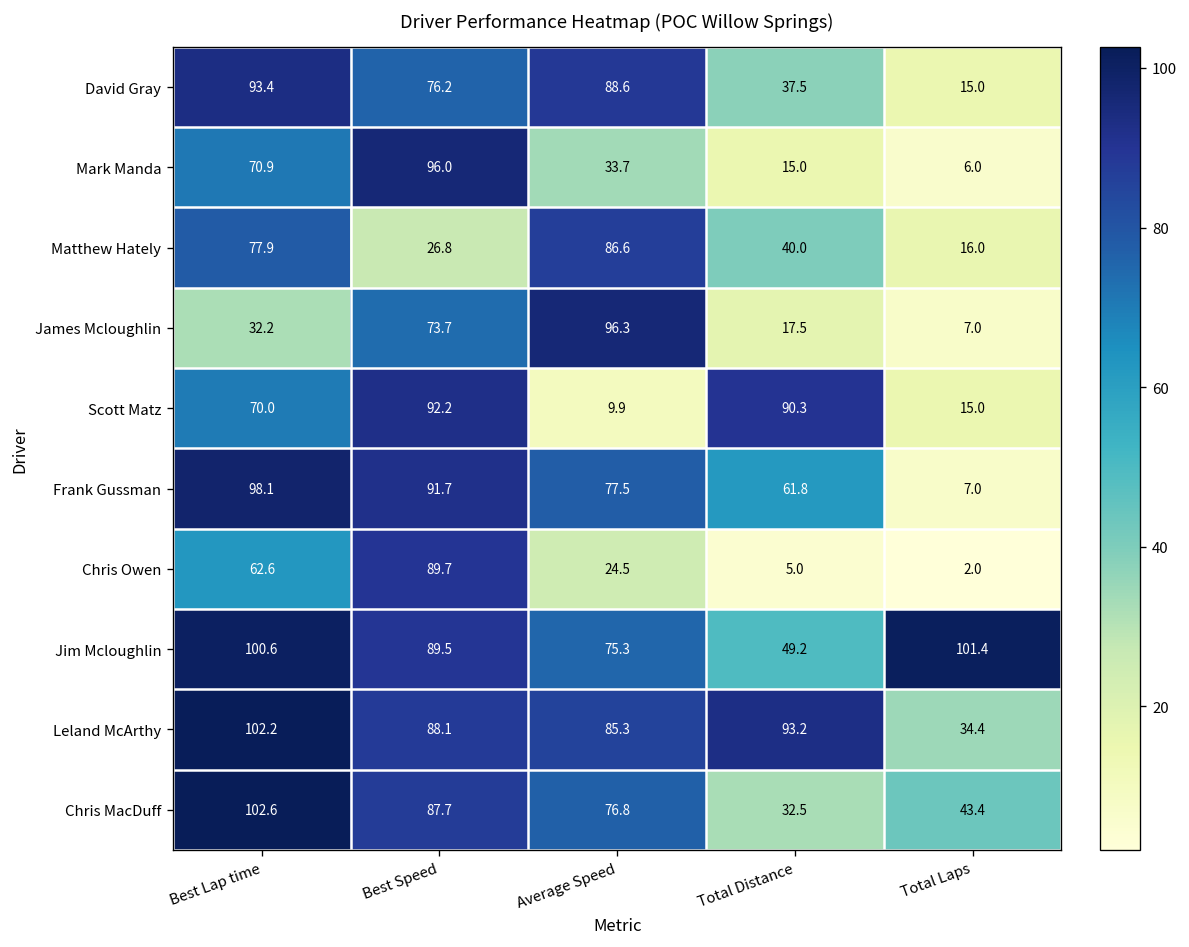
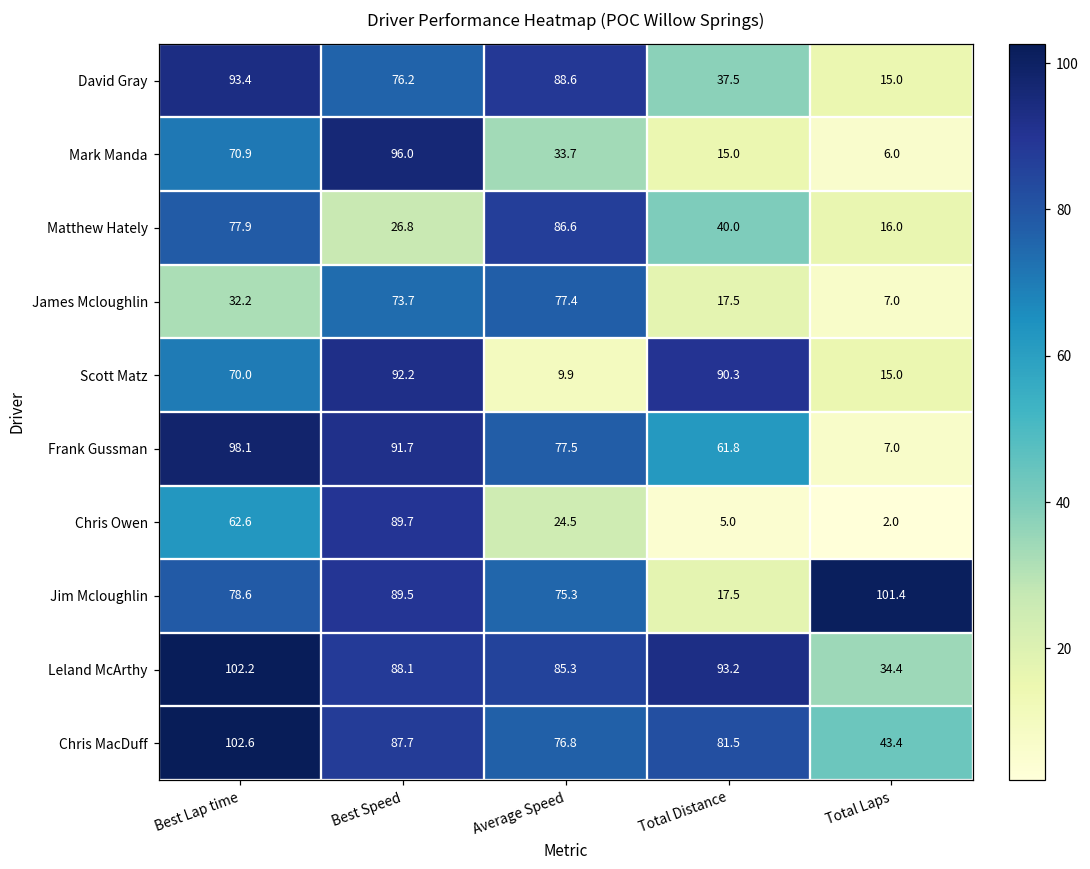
  {
    "David Gray": {
      "Best Lap time": 93.4,
      "Best Speed": 76.2,
      "Average Speed": 88.6,
      "Total Distance": 37.5,
      "Total Laps": 15.0
    },
    "Mark Manda": {
      "Best Lap time": 70.9,
      "Best Speed": 96.0,
      "Average Speed": 33.7,
      "Total Distance": 15.0,
      "Total Laps": 6.0
    },
    "Matthew Hately": {
      "Best Lap time": 77.9,
      "Best Speed": 26.8,
      "Average Speed": 86.6,
      "Total Distance": 40.0,
      "Total Laps": 16.0
    },
    "James Mcloughlin": {
      "Best Lap time": 32.2,
      "Best Speed": 73.7,
-     "Average Speed": 96.3,
+     "Average Speed": 77.4,
      "Total Distance": 17.5,
      "Total Laps": 7.0
    },
    "Scott Matz": {
      "Best Lap time": 70.0,
      "Best Speed": 92.2,
      "Average Speed": 9.9,
      "Total Distance": 90.3,
      "Total Laps": 15.0
    },
    "Frank Gussman": {
      "Best Lap time": 98.1,
      "Best Speed": 91.7,
      "Average Speed": 77.5,
      "Total Distance": 61.8,
      "Total Laps": 7.0
    },
    "Chris Owen": {
      "Best Lap time": 62.6,
      "Best Speed": 89.7,
      "Average Speed": 24.5,
      "Total Distance": 5.0,
      "Total Laps": 2.0
    },
    "Jim Mcloughlin": {
-     "Best Lap time": 100.6,
+     "Best Lap time": 78.6,
      "Best Speed": 89.5,
      "Average Speed": 75.3,
-     "Total Distance": 49.2,
+     "Total Distance": 17.5,
      "Total Laps": 101.4
    },
    "Leland McArthy": {
      "Best Lap time": 102.2,
      "Best Speed": 88.1,
      "Average Speed": 85.3,
      "Total Distance": 93.2,
      "Total Laps": 34.4
    },
    "Chris MacDuff": {
      "Best Lap time": 102.6,
      "Best Speed": 87.7,
      "Average Speed": 76.8,
-     "Total Distance": 32.5,
+     "Total Distance": 81.5,
      "Total Laps": 43.4
    }
  }
